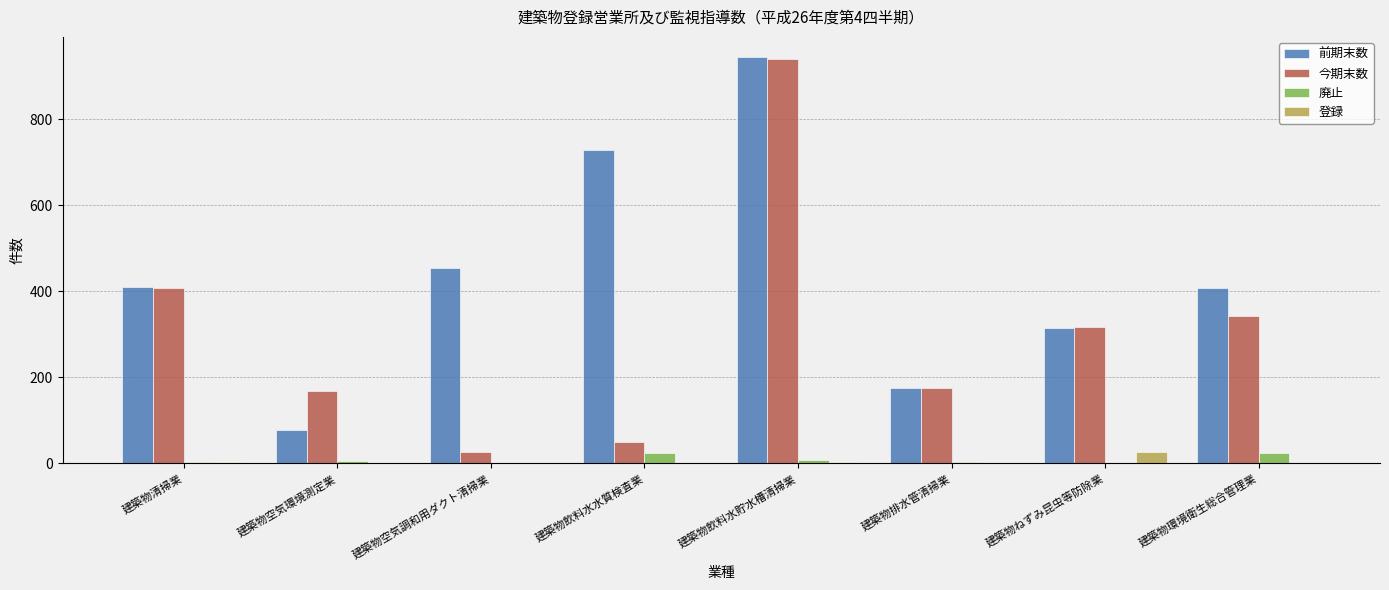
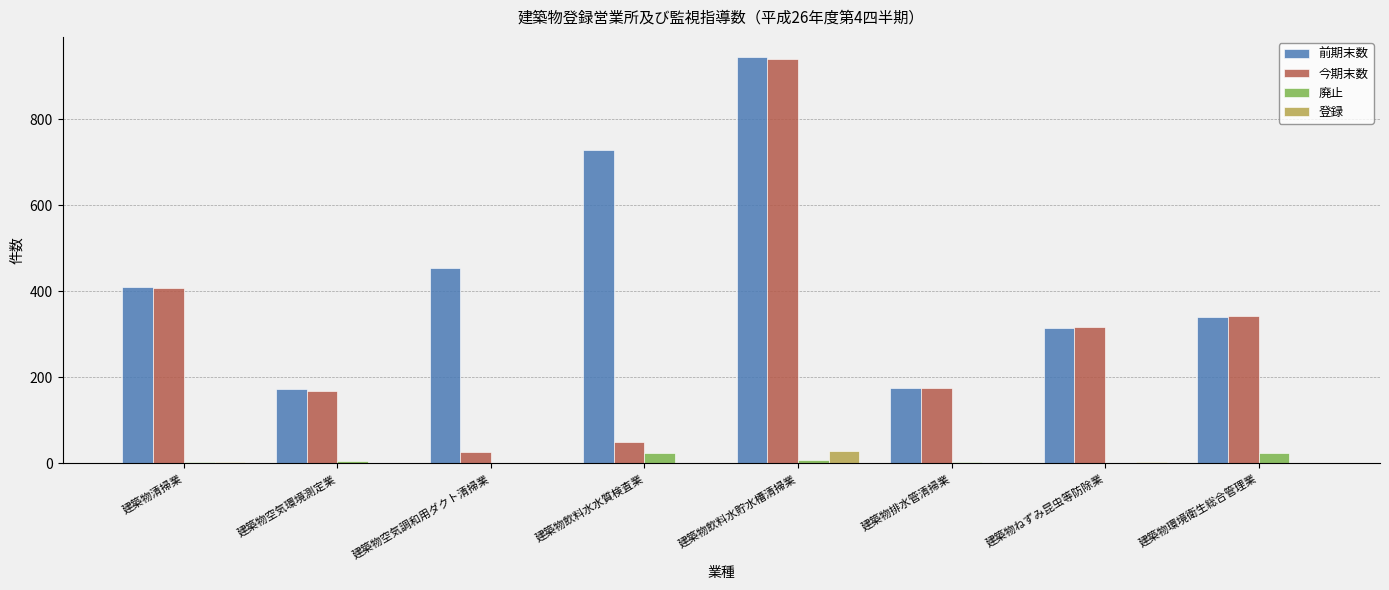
  {
    "前期末数": {
      "建築物清掃業": 410,
-     "建築物空気環境測定業": 80,
+     "建築物空気環境測定業": 170,
      "建築物空気調和用ダクト清掃業": 460,
      "建築物飲料水水質検査業": 730,
      "建築物飲料水貯水槽清掃業": 940,
      "建築物排水管清掃業": 180,
      "建築物ねずみ昆虫等防除業": 310,
-     "建築物環境衛生総合管理業": 410
+     "建築物環境衛生総合管理業": 340
    },
    "今期末数": {
      "建築物清掃業": 410,
      "建築物空気環境測定業": 170,
      "建築物空気調和用ダクト清掃業": 30,
      "建築物飲料水水質検査業": 50,
      "建築物飲料水貯水槽清掃業": 940,
      "建築物排水管清掃業": 180,
      "建築物ねずみ昆虫等防除業": 320,
      "建築物環境衛生総合管理業": 340
    },
    "廃止": {
      "建築物空気調和用ダクト清掃業": 0,
      "建築物飲料水水質検査業": 30,
      "建築物飲料水貯水槽清掃業": 10,
      "建築物ねずみ昆虫等防除業": 0,
      "建築物環境衛生総合管理業": 20
    },
    "登録": {
      "建築物空気環境測定業": 0,
      "建築物空気調和用ダクト清掃業": 0,
      "建築物飲料水水質検査業": 0,
-     "建築物飲料水貯水槽清掃業": 0,
-     "建築物ねずみ昆虫等防除業": 30
+     "建築物飲料水貯水槽清掃業": 30,
+     "建築物ねずみ昆虫等防除業": 0
    }
  }
